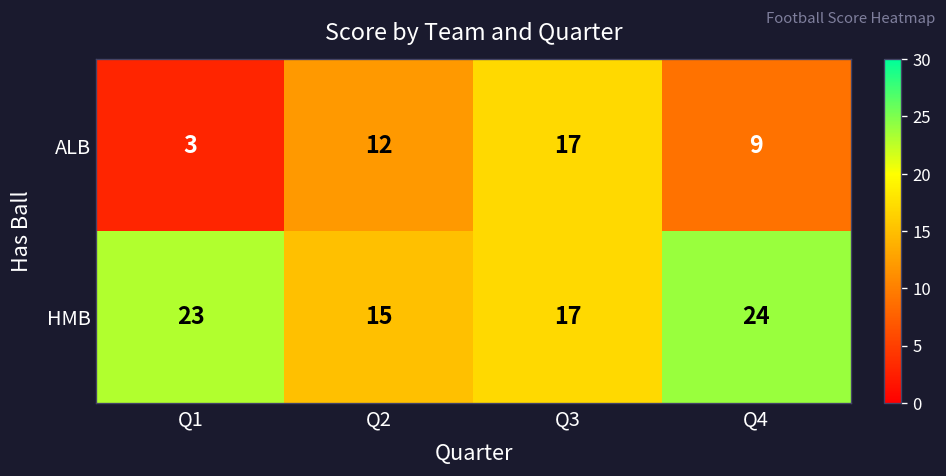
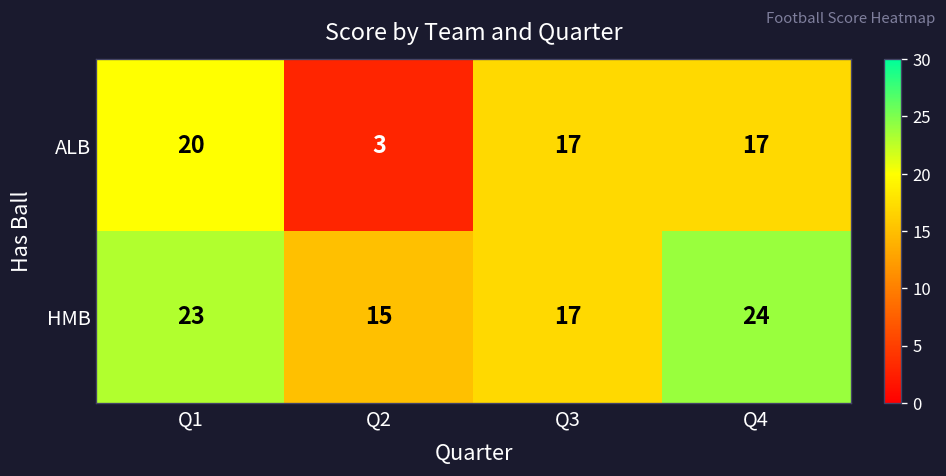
  {
    "ALB": {
-     "Q1": 3,
-     "Q2": 12,
+     "Q1": 20,
+     "Q2": 3,
      "Q3": 17,
-     "Q4": 9
+     "Q4": 17
    },
    "HMB": {
      "Q1": 23,
      "Q2": 15,
      "Q3": 17,
      "Q4": 24
    }
  }
